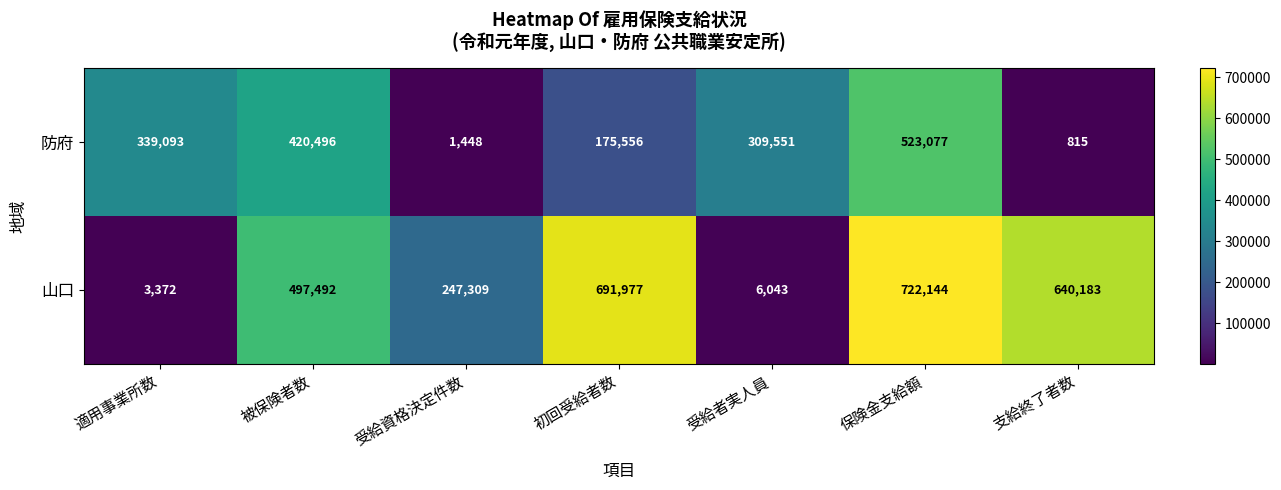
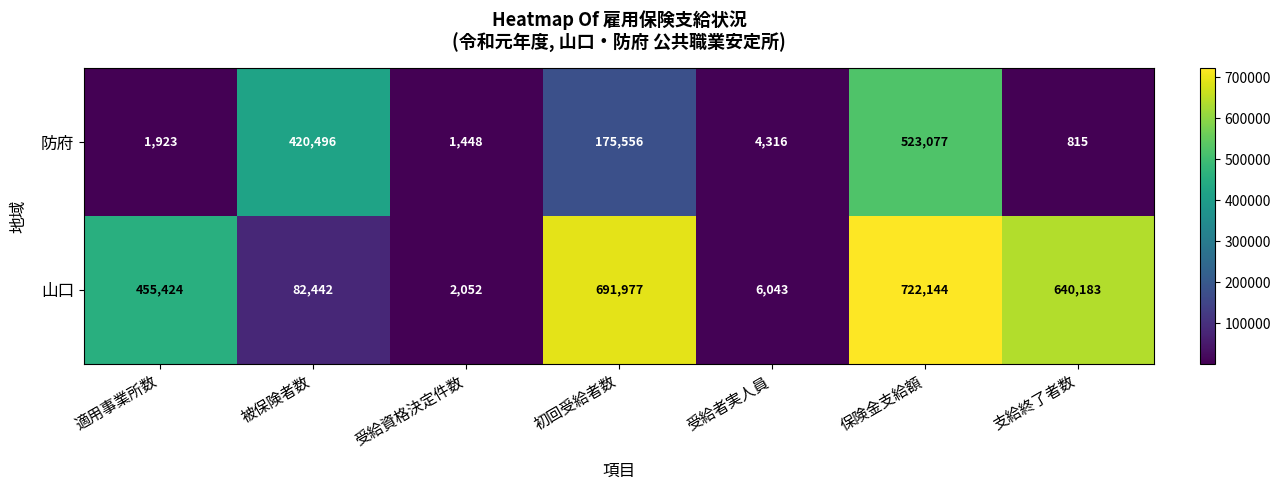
  {
    "防府": {
-     "適用事業所数": "339,093",
+     "適用事業所数": "1,923",
      "被保険者数": "420,496",
      "受給資格決定件数": "1,448",
      "初回受給者数": "175,556",
-     "受給者実人員": "309,551",
+     "受給者実人員": "4,316",
      "保険金支給額": "523,077",
      "支給終了者数": "815"
    },
    "山口": {
-     "適用事業所数": "3,372",
-     "被保険者数": "497,492",
-     "受給資格決定件数": "247,309",
+     "適用事業所数": "455,424",
+     "被保険者数": "82,442",
+     "受給資格決定件数": "2,052",
      "初回受給者数": "691,977",
      "受給者実人員": "6,043",
      "保険金支給額": "722,144",
      "支給終了者数": "640,183"
    }
  }
